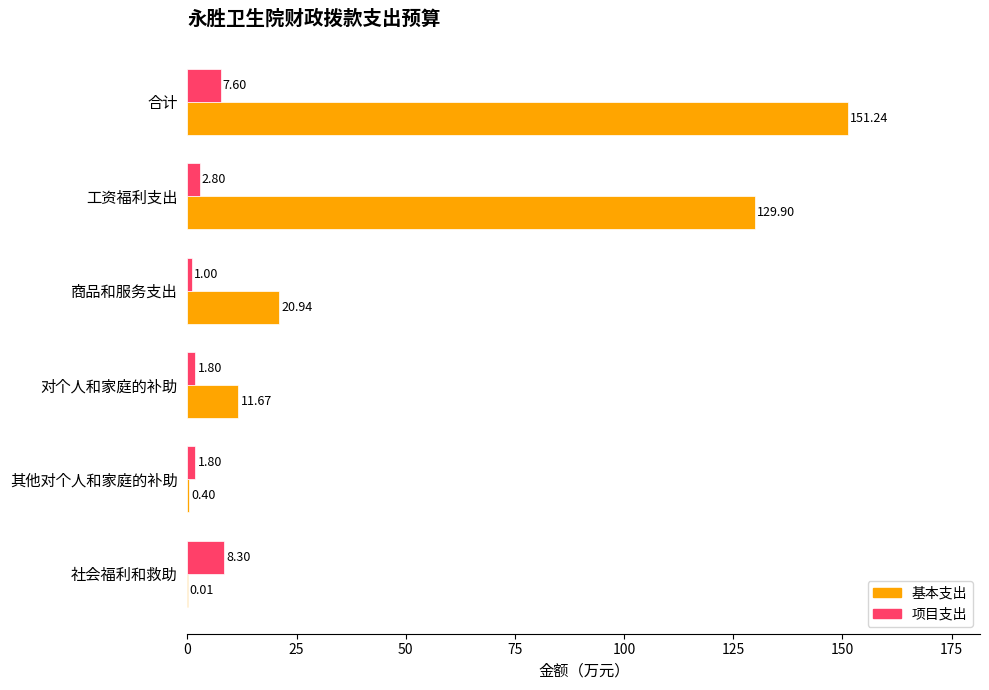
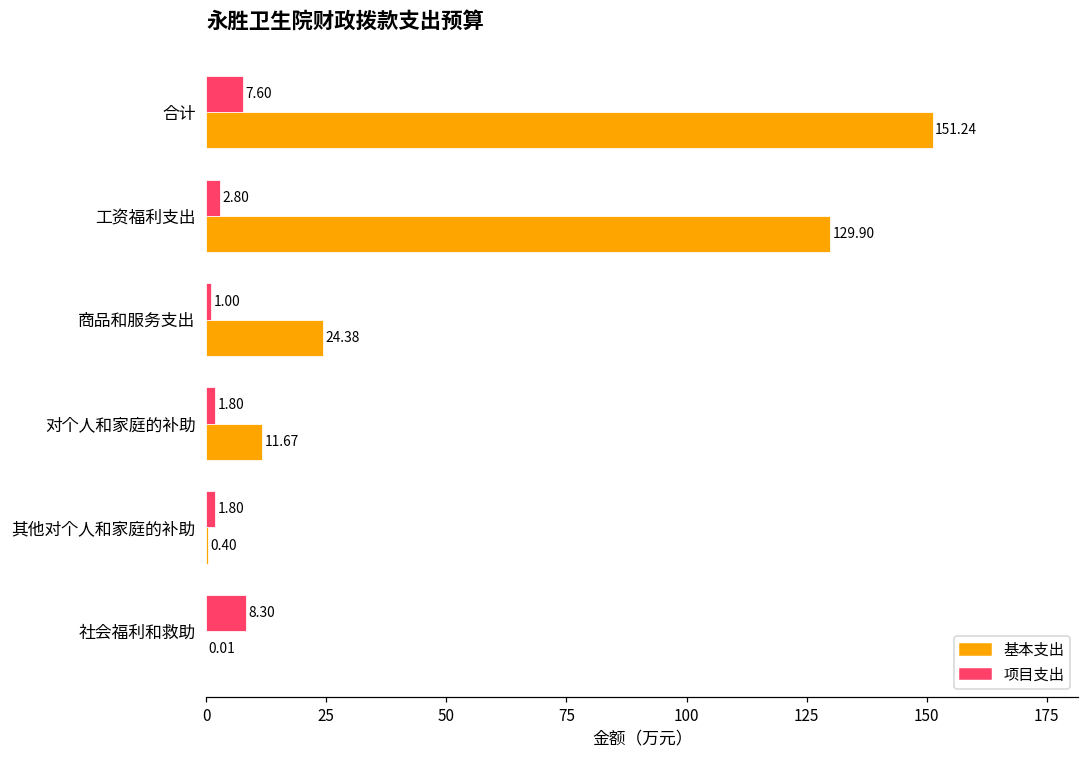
  {
    "基本支出": {
      "合计": 151.24,
      "工资福利支出": 129.90,
-     "商品和服务支出": 20.94,
+     "商品和服务支出": 24.38,
      "对个人和家庭的补助": 11.67,
      "其他对个人和家庭的补助": 0.40,
      "社会福利和救助": 0.01
    },
    "项目支出": {
      "合计": 7.60,
      "工资福利支出": 2.80,
      "商品和服务支出": 1.00,
      "对个人和家庭的补助": 1.80,
      "其他对个人和家庭的补助": 1.80,
      "社会福利和救助": 8.30
    }
  }
